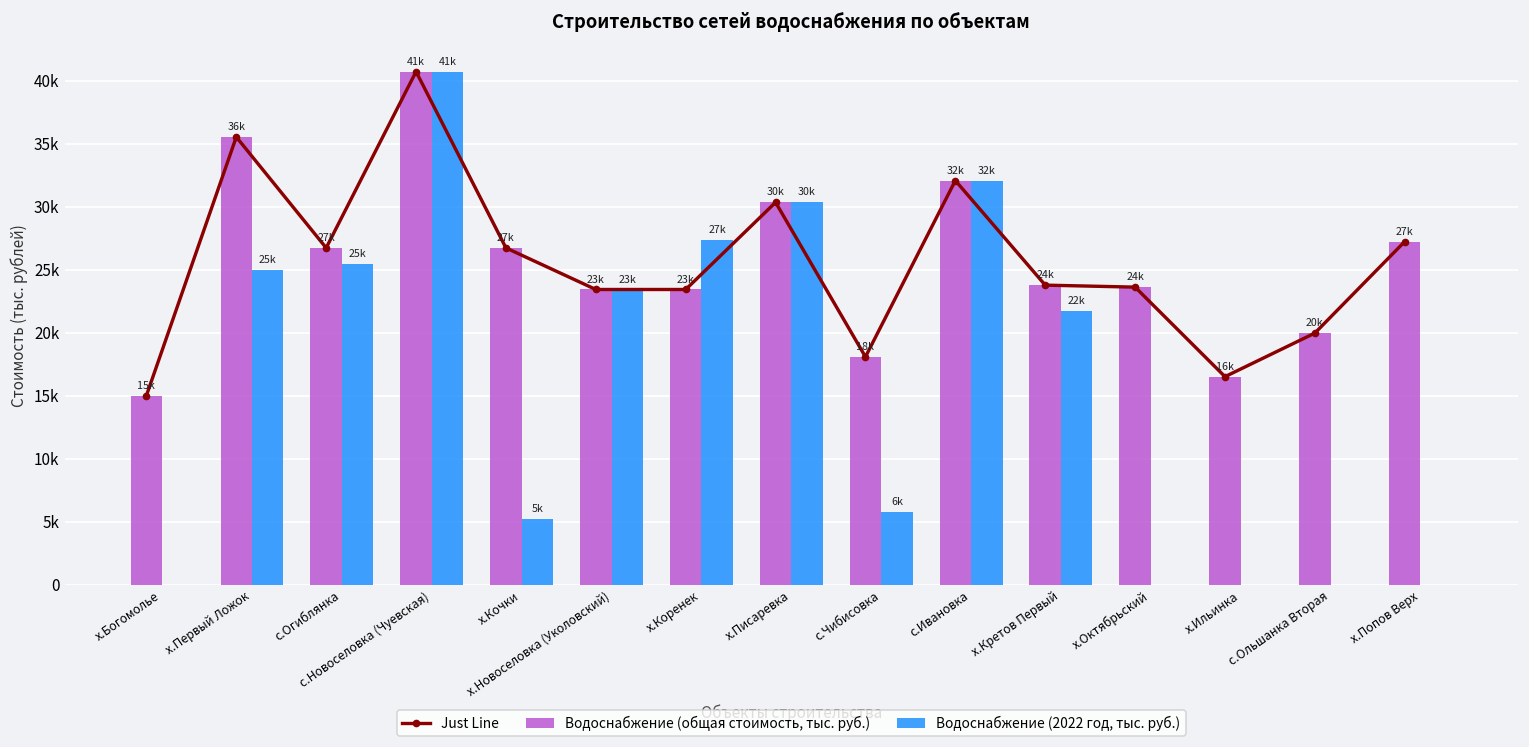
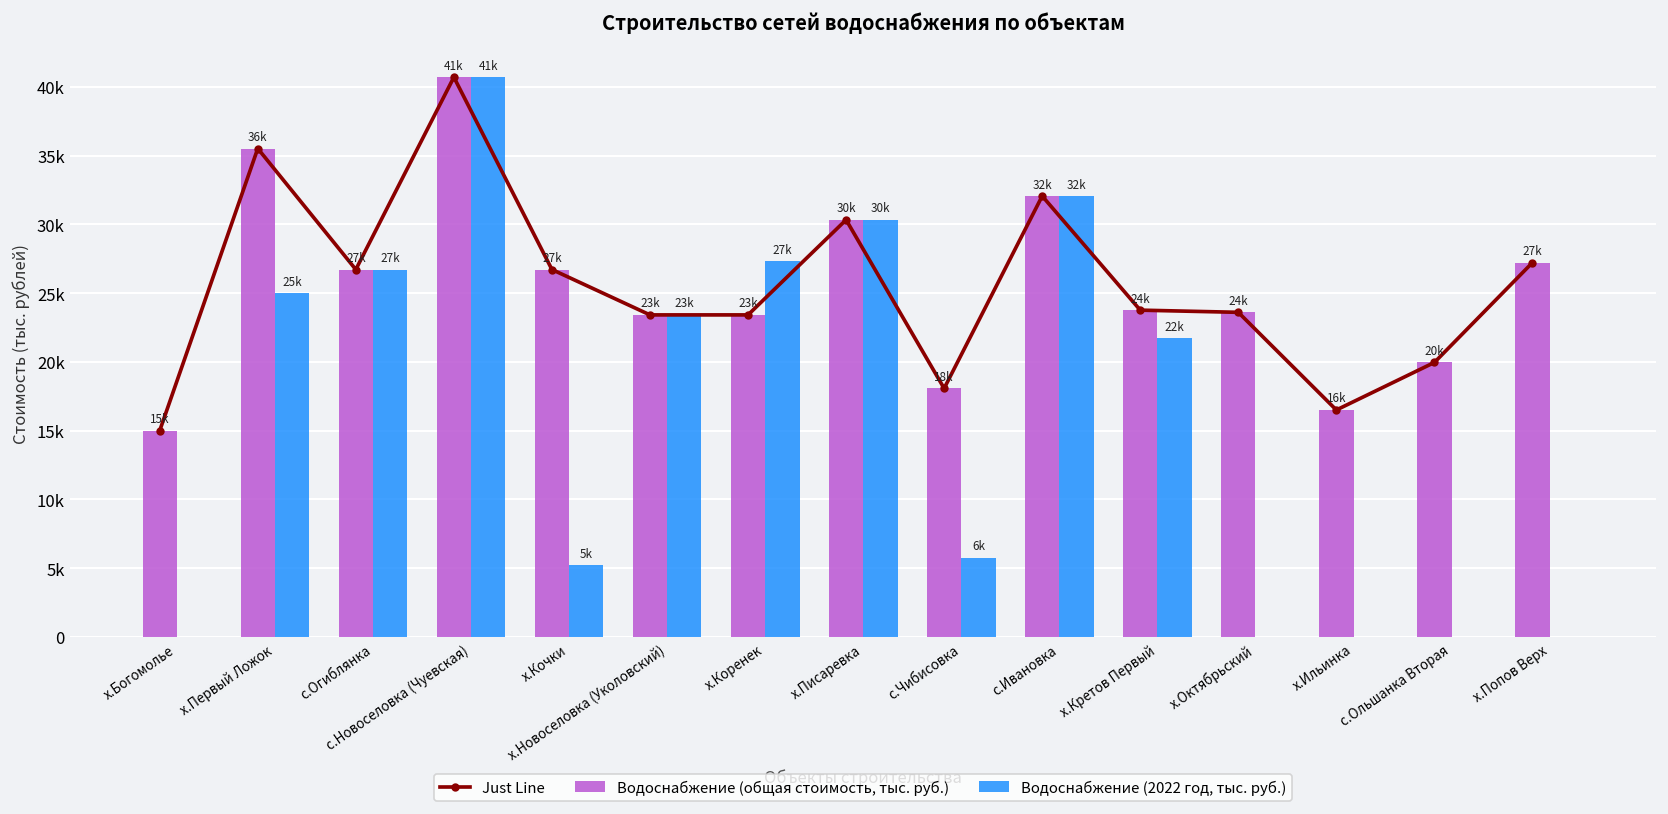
  {
    "Водоснабжение (общая стоимость, тыс. руб.)": {
      "х.Богомолье": "15k",
      "х.Первый Ложок": "36k",
      "с.Огиблянка": "27k",
      "с.Новоселовка (Чуевская)": "41k",
      "х.Кочки": "27k",
      "х.Новоселовка (Уколовский)": "23k",
      "х.Коренек": "23k",
      "х.Писаревка": "30k",
      "с.Чибисовка": "18k",
      "с.Ивановка": "32k",
      "х.Кретов Первый": "24k",
      "х.Октябрьский": "24k",
      "х.Ильинка": "16k",
      "с.Ольшанка Вторая": "20k",
      "х.Попов Верх": "27k"
    },
    "Водоснабжение (2022 год, тыс. руб.)": {
      "х.Первый Ложок": "25k",
-     "с.Огиблянка": "25k",
+     "с.Огиблянка": "27k",
      "с.Новоселовка (Чуевская)": "41k",
      "х.Кочки": "5k",
      "х.Новоселовка (Уколовский)": "23k",
      "х.Коренек": "27k",
      "х.Писаревка": "30k",
      "с.Чибисовка": "6k",
      "с.Ивановка": "32k",
      "х.Кретов Первый": "22k"
    }
  }
